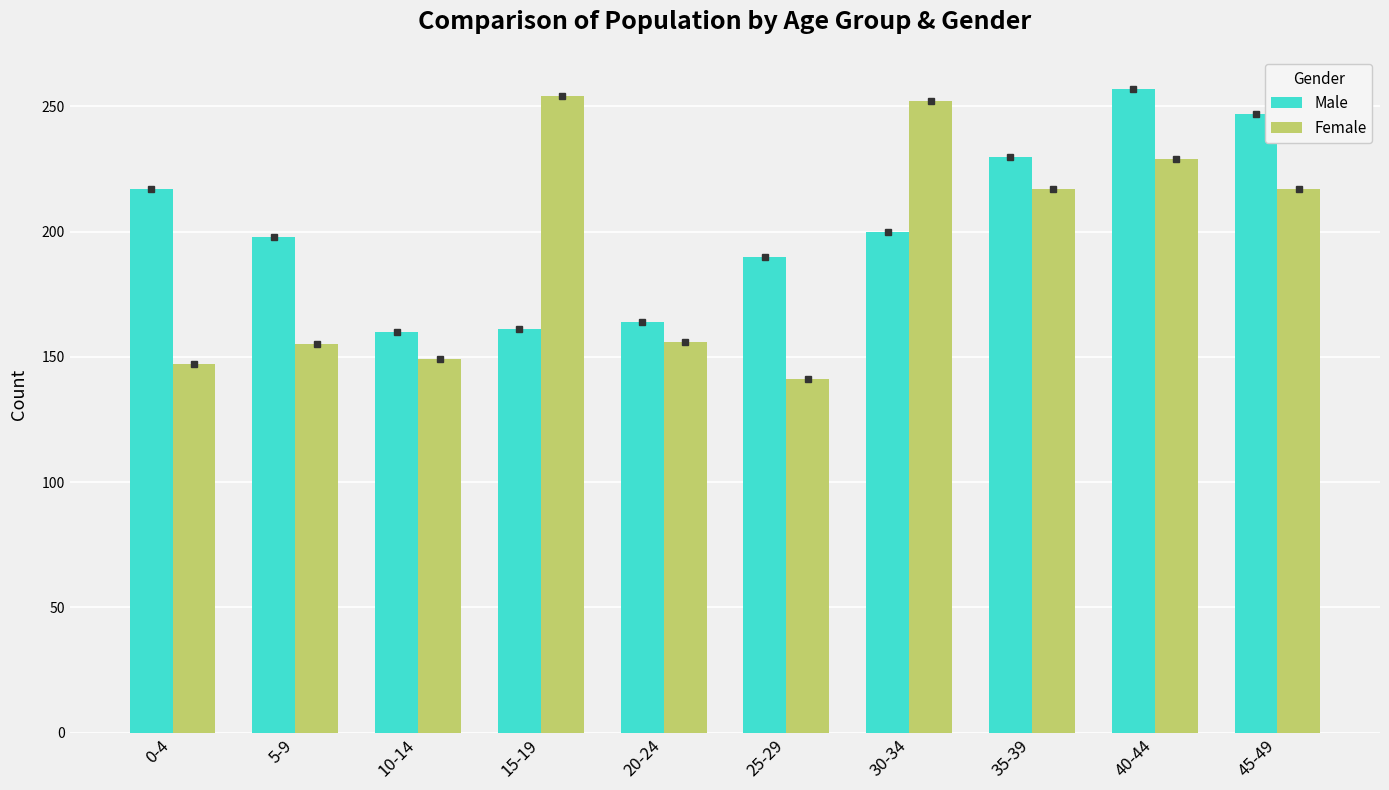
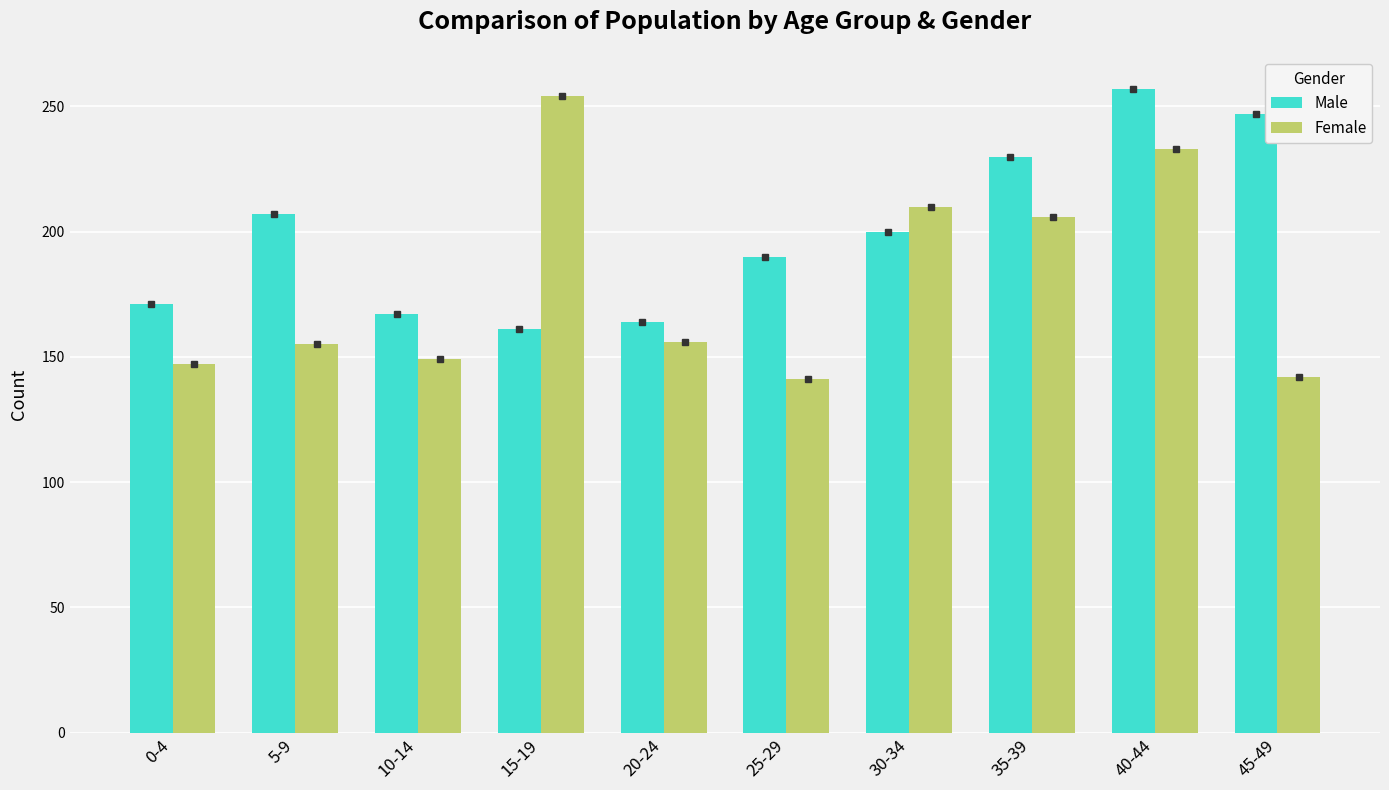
  {
    "Male": {
-     "0-4": 217,
-     "5-9": 198,
-     "10-14": 160,
+     "0-4": 171,
+     "5-9": 207,
+     "10-14": 167,
      "15-19": 161,
      "20-24": 164,
      "25-29": 190,
      "30-34": 200,
      "35-39": 230,
      "40-44": 257,
      "45-49": 247
    },
    "Female": {
      "0-4": 147,
      "5-9": 155,
      "10-14": 149,
      "15-19": 254,
      "20-24": 156,
      "25-29": 141,
-     "30-34": 252,
-     "35-39": 217,
-     "40-44": 229,
-     "45-49": 217
+     "30-34": 210,
+     "35-39": 206,
+     "40-44": 233,
+     "45-49": 142
    }
  }
